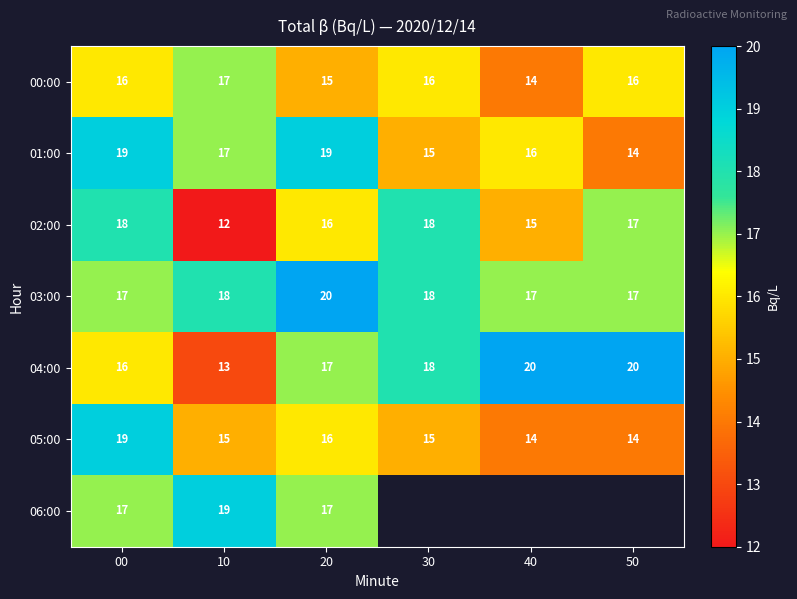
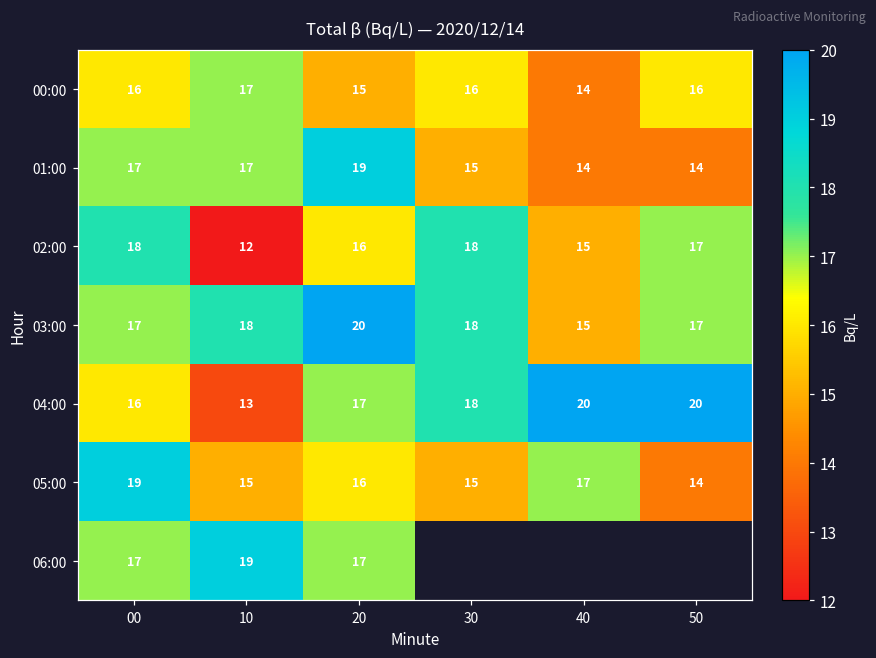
  {
    "00:00": {
      "00": 16,
      "10": 17,
      "20": 15,
      "30": 16,
      "40": 14,
      "50": 16
    },
    "01:00": {
-     "00": 19,
+     "00": 17,
      "10": 17,
      "20": 19,
      "30": 15,
-     "40": 16,
+     "40": 14,
      "50": 14
    },
    "02:00": {
      "00": 18,
      "10": 12,
      "20": 16,
      "30": 18,
      "40": 15,
      "50": 17
    },
    "03:00": {
      "00": 17,
      "10": 18,
      "20": 20,
      "30": 18,
-     "40": 17,
+     "40": 15,
      "50": 17
    },
    "04:00": {
      "00": 16,
      "10": 13,
      "20": 17,
      "30": 18,
      "40": 20,
      "50": 20
    },
    "05:00": {
      "00": 19,
      "10": 15,
      "20": 16,
      "30": 15,
-     "40": 14,
+     "40": 17,
      "50": 14
    },
    "06:00": {
      "00": 17,
      "10": 19,
      "20": 17
    }
  }
